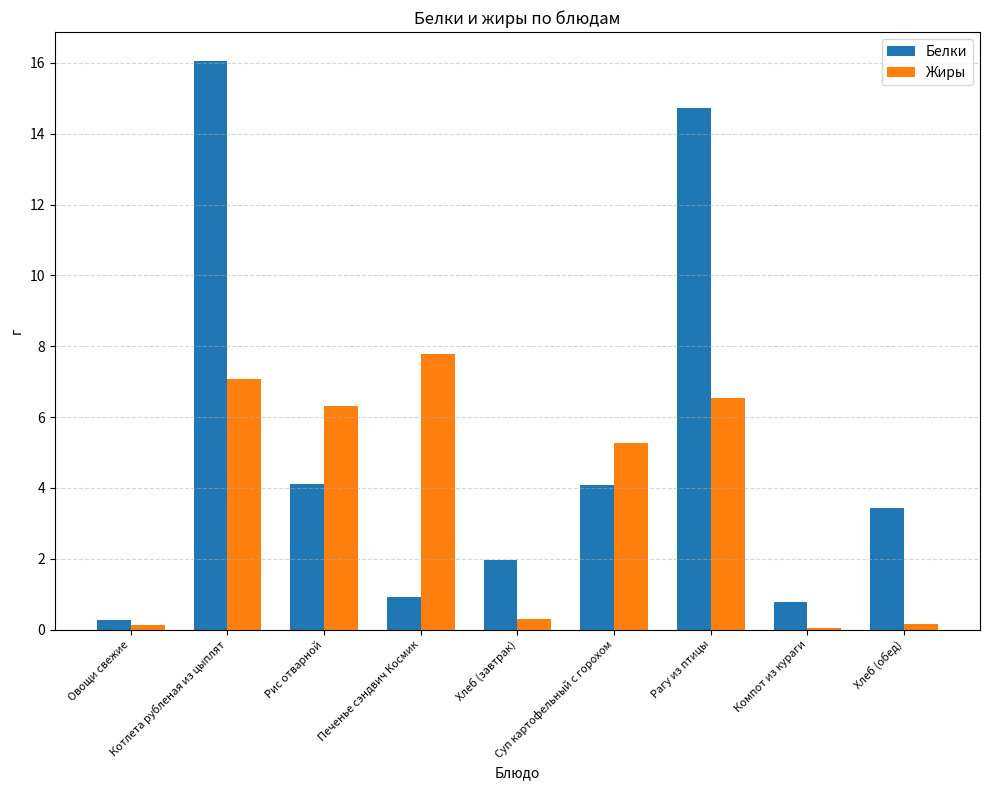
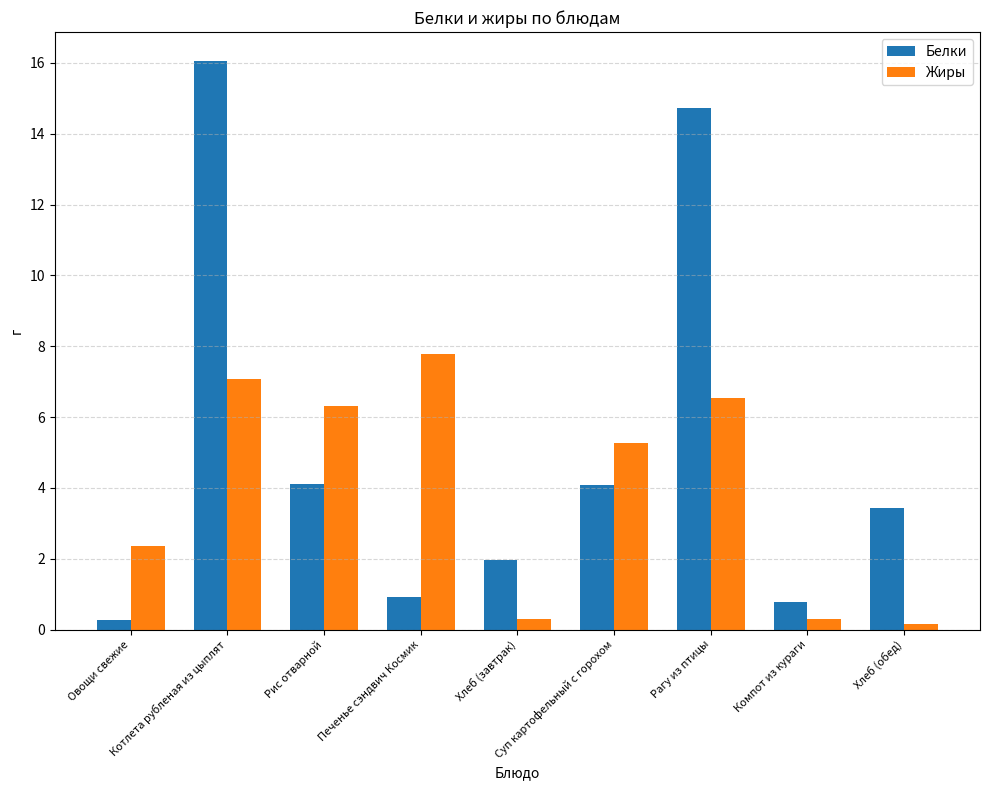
  {
    "Белки": {
      "Овощи свежие": 0.3,
      "Котлета рубленая из цыплят": 16.1,
      "Рис отварной": 4.1,
      "Печенье сэндвич Космик": 0.9,
      "Хлеб (завтрак)": 2.0,
      "Суп картофельный с горохом": 4.1,
      "Рагу из птицы": 14.7,
      "Компот из кураги": 0.8,
      "Хлеб (обед)": 3.4
    },
    "Жиры": {
-     "Овощи свежие": 0.1,
+     "Овощи свежие": 2.4,
      "Котлета рубленая из цыплят": 7.1,
      "Рис отварной": 6.3,
      "Печенье сэндвич Космик": 7.8,
      "Хлеб (завтрак)": 0.3,
      "Суп картофельный с горохом": 5.3,
      "Рагу из птицы": 6.6,
-     "Компот из кураги": 0.1,
+     "Компот из кураги": 0.3,
      "Хлеб (обед)": 0.2
    }
  }
